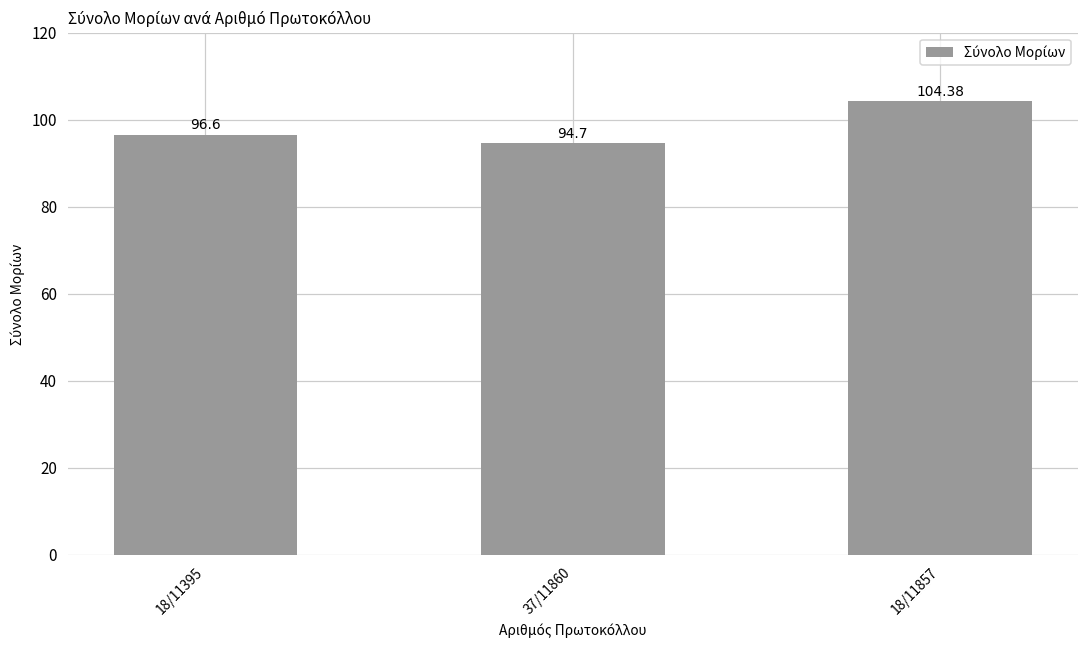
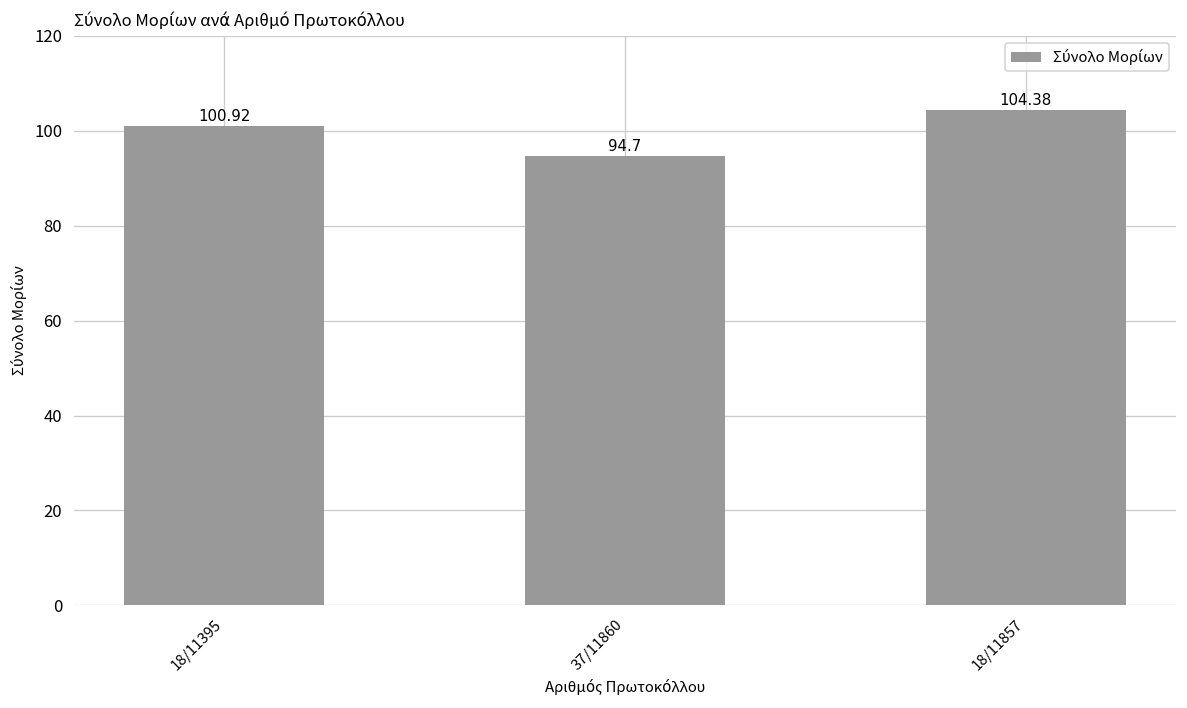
  {
-   "18/11395": 96.6,
+   "18/11395": 100.92,
    "37/11860": 94.7,
    "18/11857": 104.38
  }
